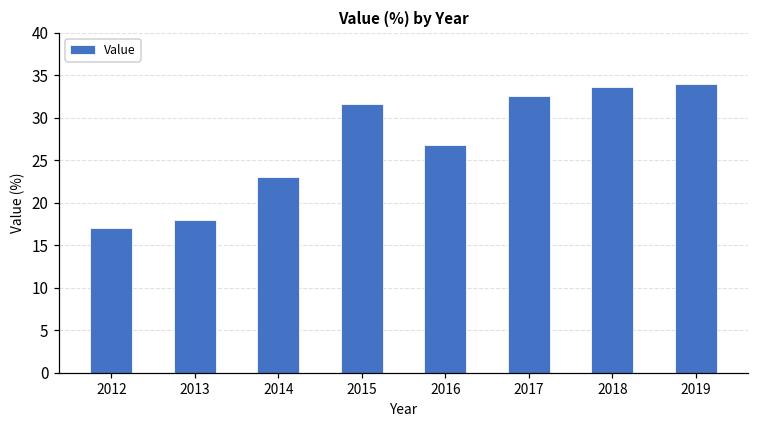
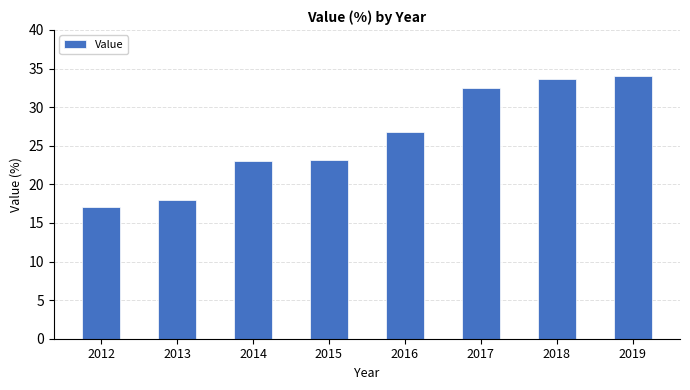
  {
    "2012": 17,
    "2013": 18,
    "2014": 23,
-   "2015": 32,
+   "2015": 23,
    "2016": 27,
    "2017": 33,
    "2018": 34,
    "2019": 34
  }
